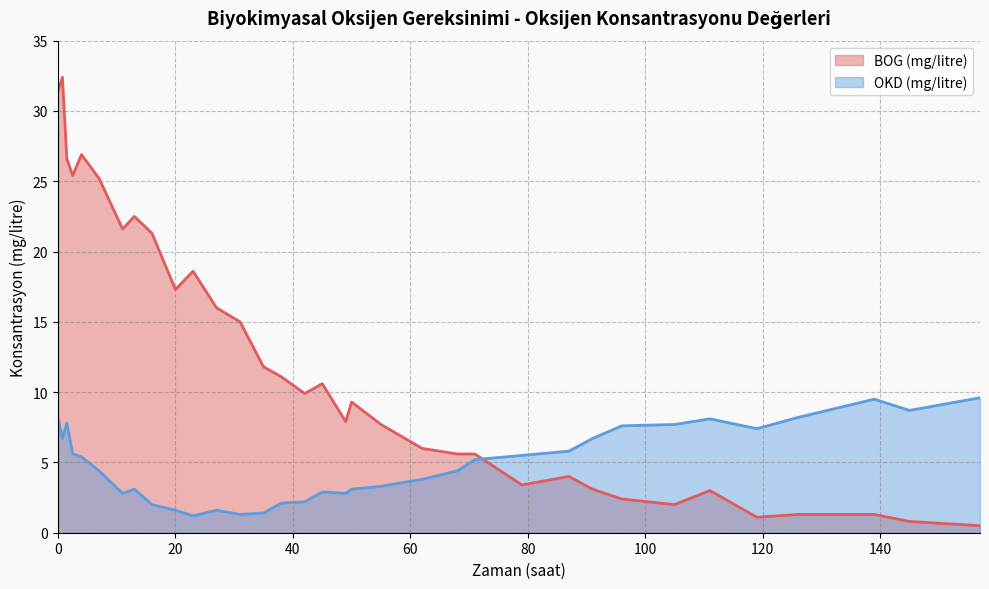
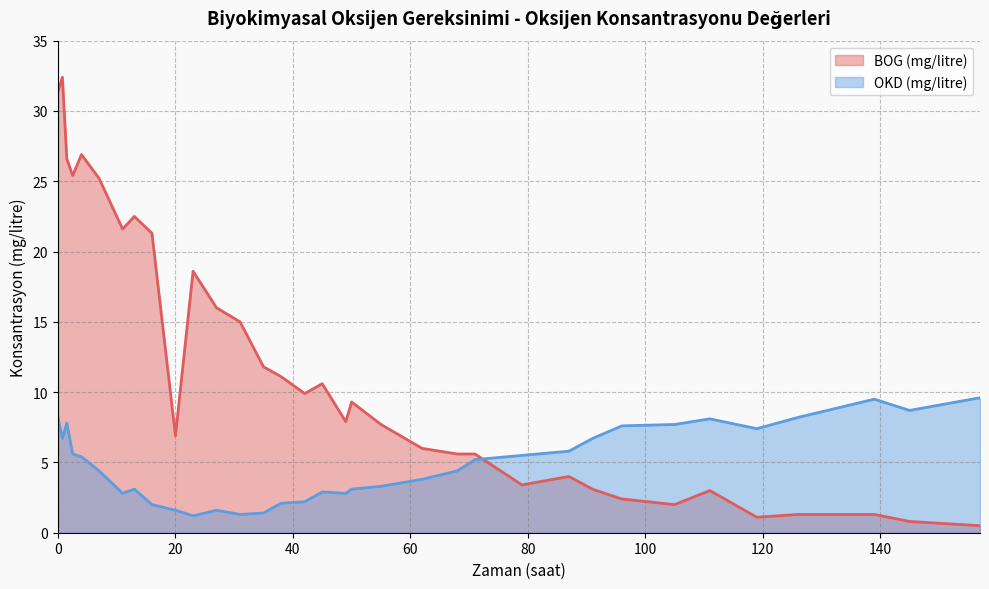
  {
    "BOG (mg/litre)": {
      "0": 31.4,
-     "20": 17.3
+     "20": 6.9
    },
    "OKD (mg/litre)": {
      "0": 8.2,
      "20": 1.6
    }
  }
